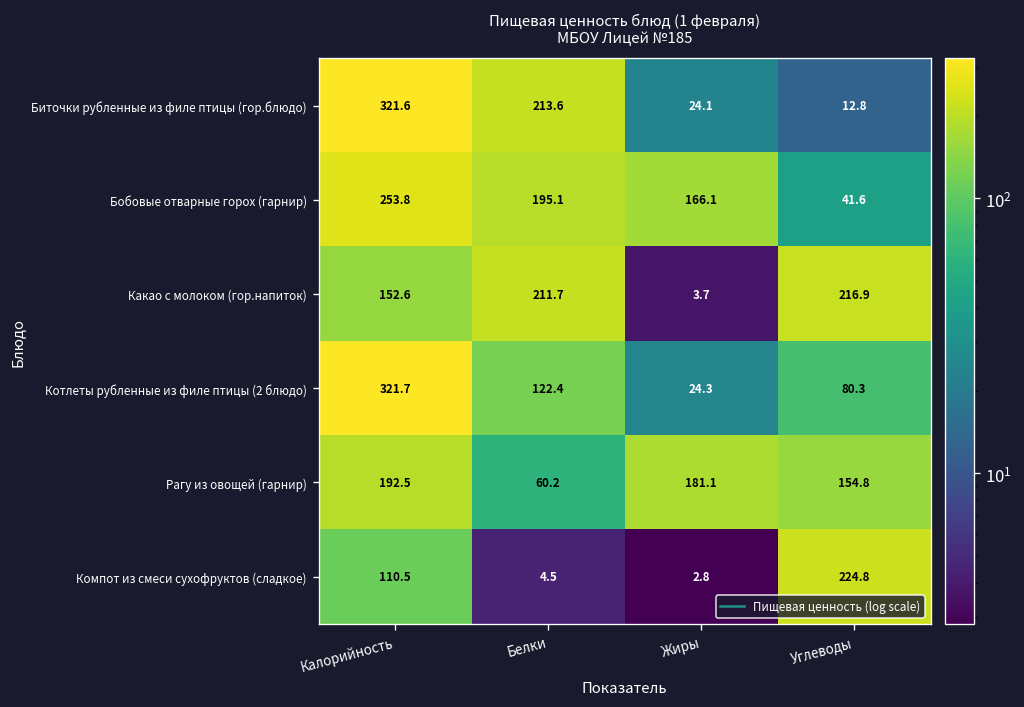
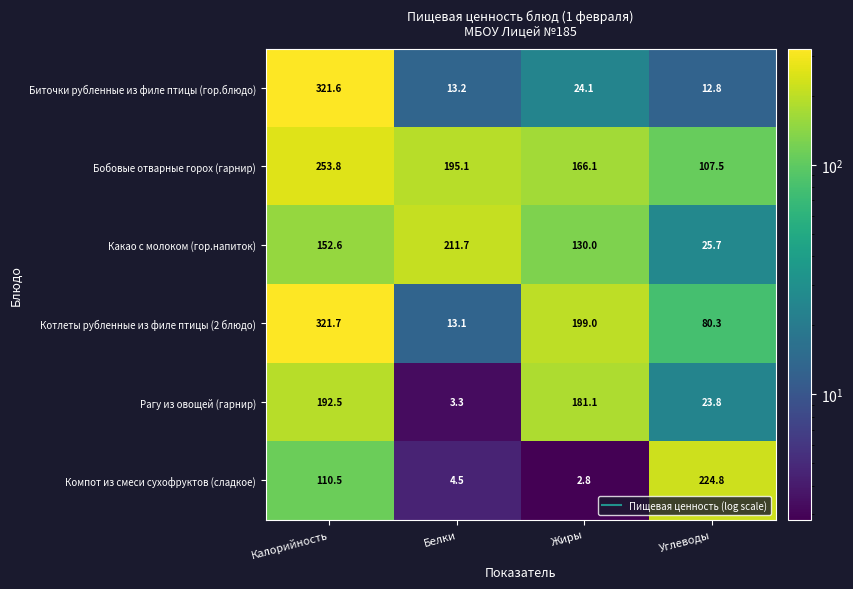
  {
    "Биточки рубленные из филе птицы (гор.блюдо)": {
      "Калорийность": 321.6,
-     "Белки": 213.6,
+     "Белки": 13.2,
      "Жиры": 24.1,
      "Углеводы": 12.8
    },
    "Бобовые отварные горох (гарнир)": {
      "Калорийность": 253.8,
      "Белки": 195.1,
      "Жиры": 166.1,
-     "Углеводы": 41.6
+     "Углеводы": 107.5
    },
    "Какао с молоком (гор.напиток)": {
      "Калорийность": 152.6,
      "Белки": 211.7,
-     "Жиры": 3.7,
-     "Углеводы": 216.9
+     "Жиры": 130.0,
+     "Углеводы": 25.7
    },
    "Котлеты рубленные из филе птицы (2 блюдо)": {
      "Калорийность": 321.7,
-     "Белки": 122.4,
-     "Жиры": 24.3,
+     "Белки": 13.1,
+     "Жиры": 199.0,
      "Углеводы": 80.3
    },
    "Рагу из овощей (гарнир)": {
      "Калорийность": 192.5,
-     "Белки": 60.2,
+     "Белки": 3.3,
      "Жиры": 181.1,
-     "Углеводы": 154.8
+     "Углеводы": 23.8
    },
    "Компот из смеси сухофруктов (сладкое)": {
      "Калорийность": 110.5,
      "Белки": 4.5,
      "Жиры": 2.8,
      "Углеводы": 224.8
    }
  }
